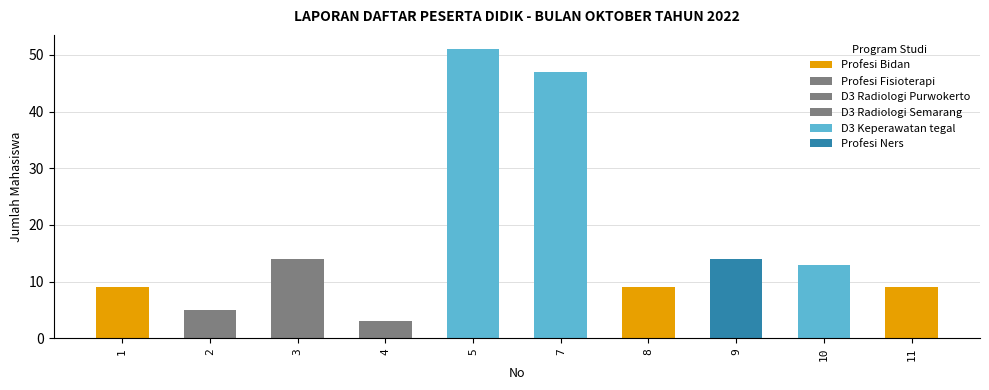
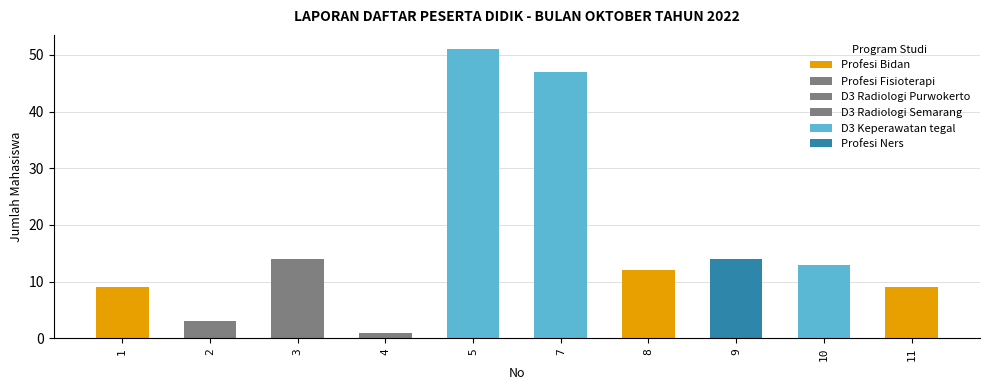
  {
    "1": 9,
-   "2": 5,
+   "2": 3,
    "3": 14,
-   "4": 3,
+   "4": 1,
    "5": 51,
    "7": 47,
-   "8": 9,
+   "8": 12,
    "9": 14,
    "10": 13,
    "11": 9
  }
